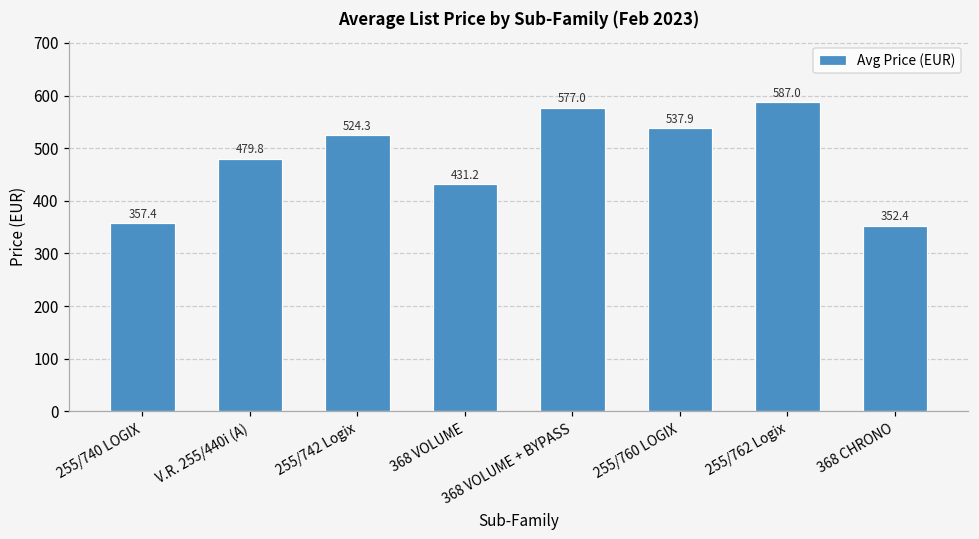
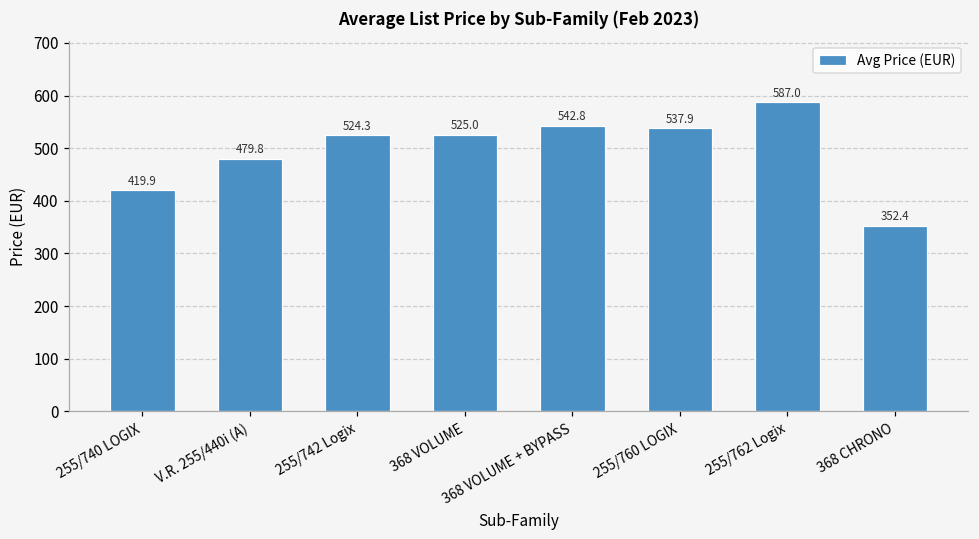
  {
-   "255/740 LOGIX": 357.4,
+   "255/740 LOGIX": 419.9,
    "V.R. 255/440i (A)": 479.8,
    "255/742 Logix": 524.3,
-   "368 VOLUME": 431.2,
-   "368 VOLUME + BYPASS": 577.0,
+   "368 VOLUME": 525.0,
+   "368 VOLUME + BYPASS": 542.8,
    "255/760 LOGIX": 537.9,
    "255/762 Logix": 587.0,
    "368 CHRONO": 352.4
  }
